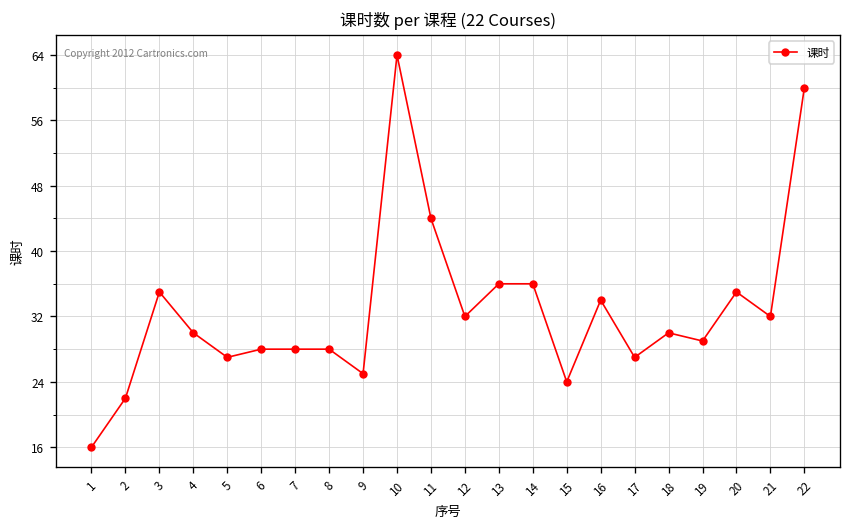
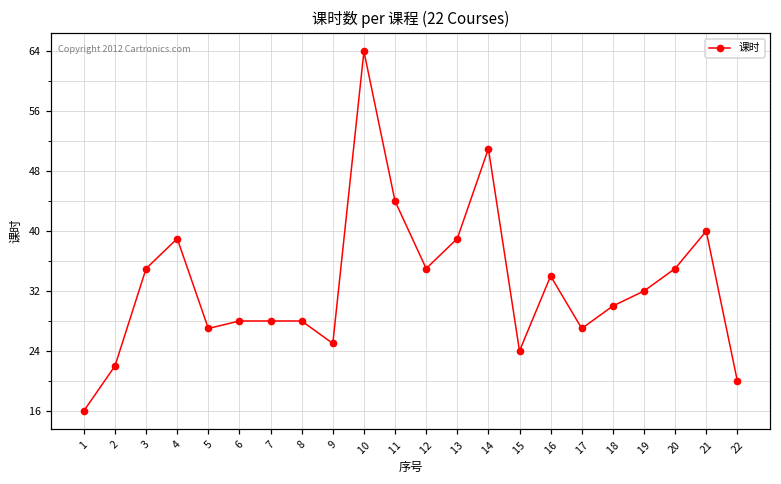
  {
    "1": 16,
    "2": 22,
    "3": 35,
-   "4": 30,
+   "4": 39,
    "5": 27,
    "6": 28,
    "7": 28,
    "8": 28,
    "9": 25,
    "10": 64,
    "11": 44,
-   "12": 32,
-   "13": 36,
-   "14": 36,
+   "12": 35,
+   "13": 39,
+   "14": 51,
    "15": 24,
    "16": 34,
    "17": 27,
    "18": 30,
-   "19": 29,
+   "19": 32,
    "20": 35,
-   "21": 32,
-   "22": 60
+   "21": 40,
+   "22": 20
  }
